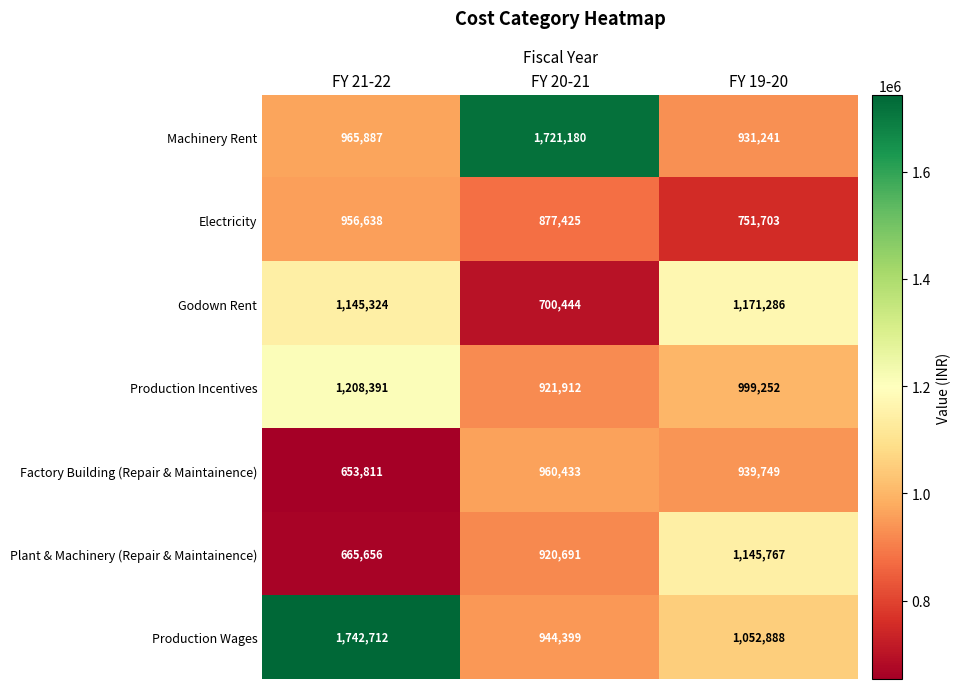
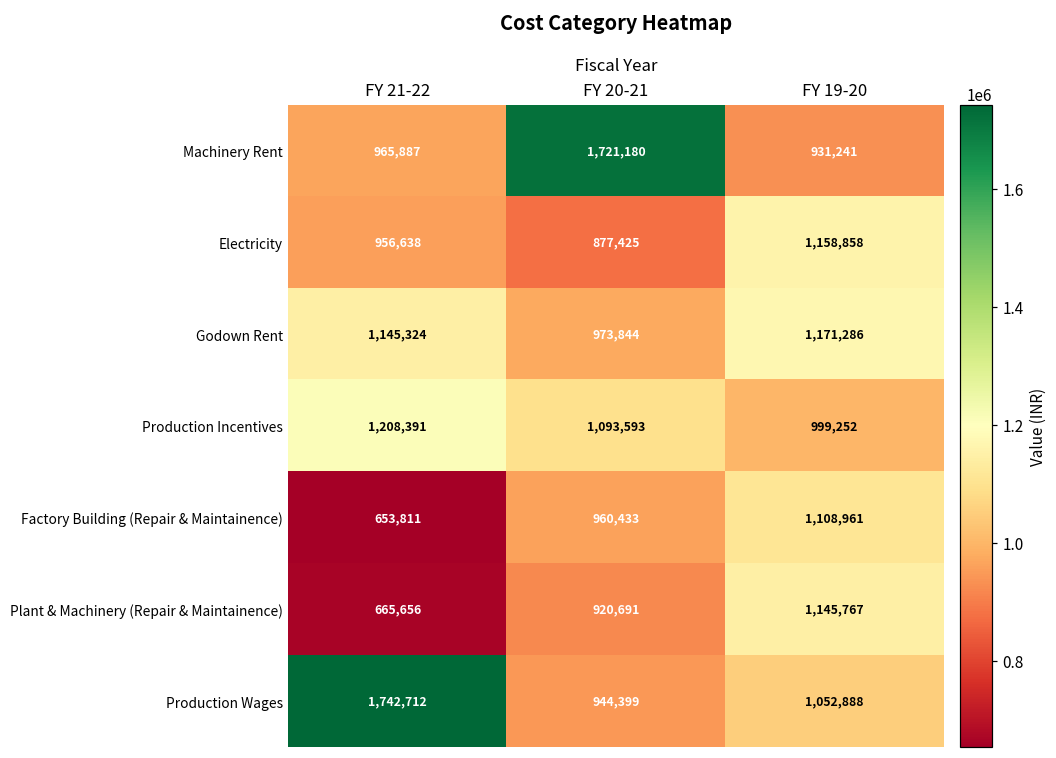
  {
    "Machinery Rent": {
      "FY 21-22": "965,887",
      "FY 20-21": "1,721,180",
      "FY 19-20": "931,241"
    },
    "Electricity": {
      "FY 21-22": "956,638",
      "FY 20-21": "877,425",
-     "FY 19-20": "751,703"
+     "FY 19-20": "1,158,858"
    },
    "Godown Rent": {
      "FY 21-22": "1,145,324",
-     "FY 20-21": "700,444",
+     "FY 20-21": "973,844",
      "FY 19-20": "1,171,286"
    },
    "Production Incentives": {
      "FY 21-22": "1,208,391",
-     "FY 20-21": "921,912",
+     "FY 20-21": "1,093,593",
      "FY 19-20": "999,252"
    },
    "Factory Building (Repair & Maintainence)": {
      "FY 21-22": "653,811",
      "FY 20-21": "960,433",
-     "FY 19-20": "939,749"
+     "FY 19-20": "1,108,961"
    },
    "Plant & Machinery (Repair & Maintainence)": {
      "FY 21-22": "665,656",
      "FY 20-21": "920,691",
      "FY 19-20": "1,145,767"
    },
    "Production Wages": {
      "FY 21-22": "1,742,712",
      "FY 20-21": "944,399",
      "FY 19-20": "1,052,888"
    }
  }
